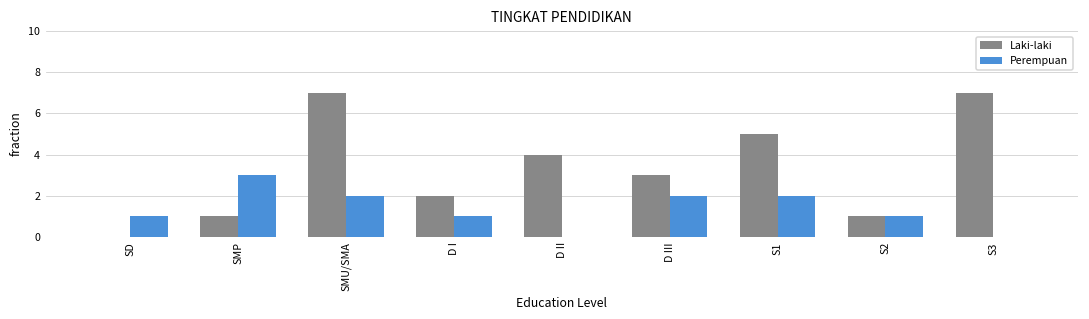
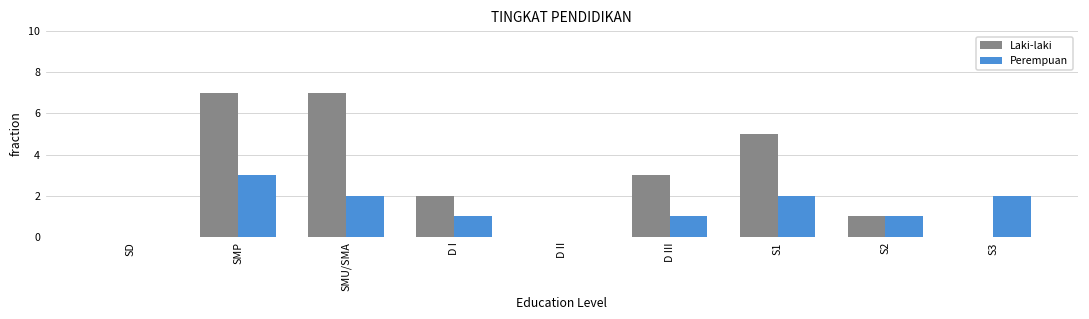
  {
    "Laki-laki": {
      "SD": 0,
-     "SMP": 1,
+     "SMP": 7,
      "SMU/SMA": 7,
      "D I": 2,
-     "D II": 4,
+     "D II": 0,
      "D III": 3,
      "S1": 5,
      "S2": 1,
-     "S3": 7
+     "S3": 0
    },
    "Perempuan": {
-     "SD": 1,
+     "SD": 0,
      "SMP": 3,
      "SMU/SMA": 2,
      "D I": 1,
      "D II": 0,
-     "D III": 2,
+     "D III": 1,
      "S1": 2,
      "S2": 1,
-     "S3": 0
+     "S3": 2
    }
  }
